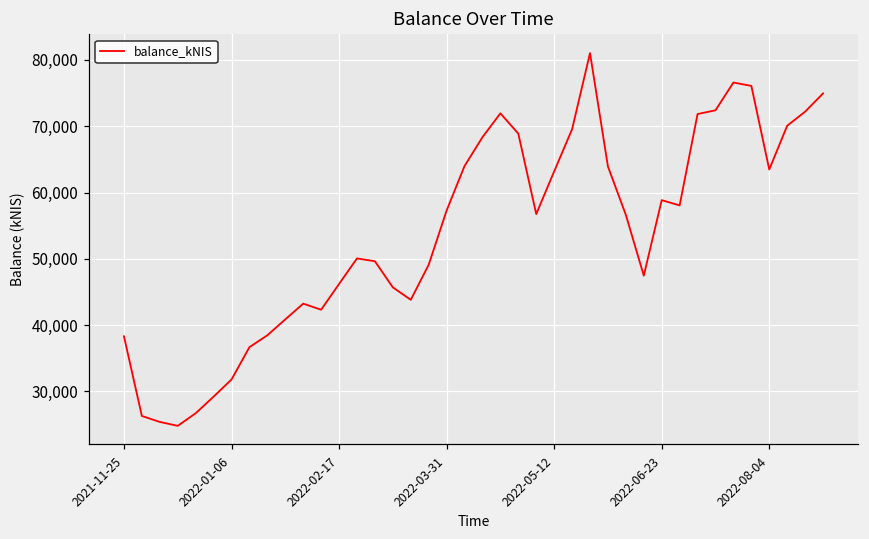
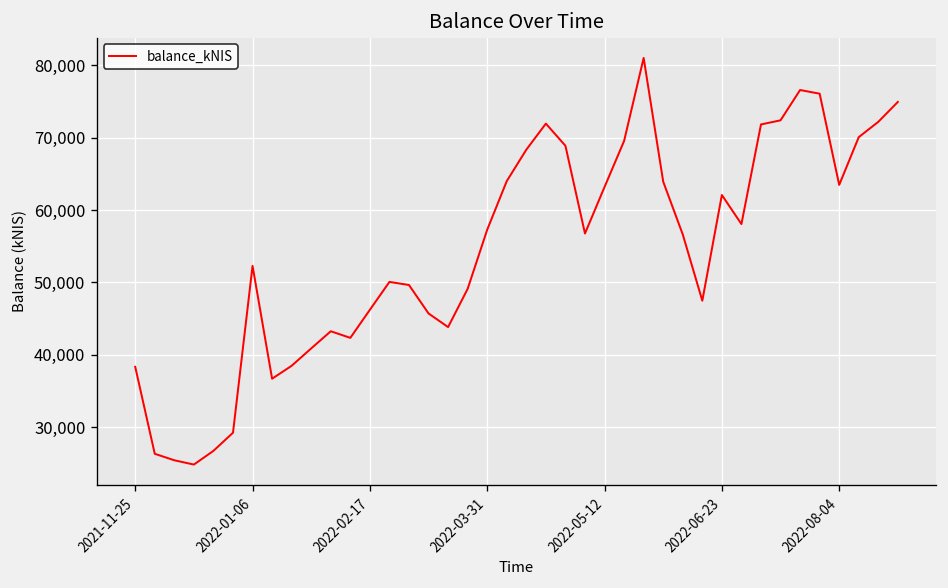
  {
    "2021-11-25": "38,000",
-   "2022-01-06": "32,000",
+   "2022-01-06": "52,000",
    "2022-02-17": "46,000",
    "2022-03-31": "57,000",
    "2022-05-12": "63,000",
-   "2022-06-23": "59,000",
+   "2022-06-23": "62,000",
    "2022-08-04": "63,000"
  }
